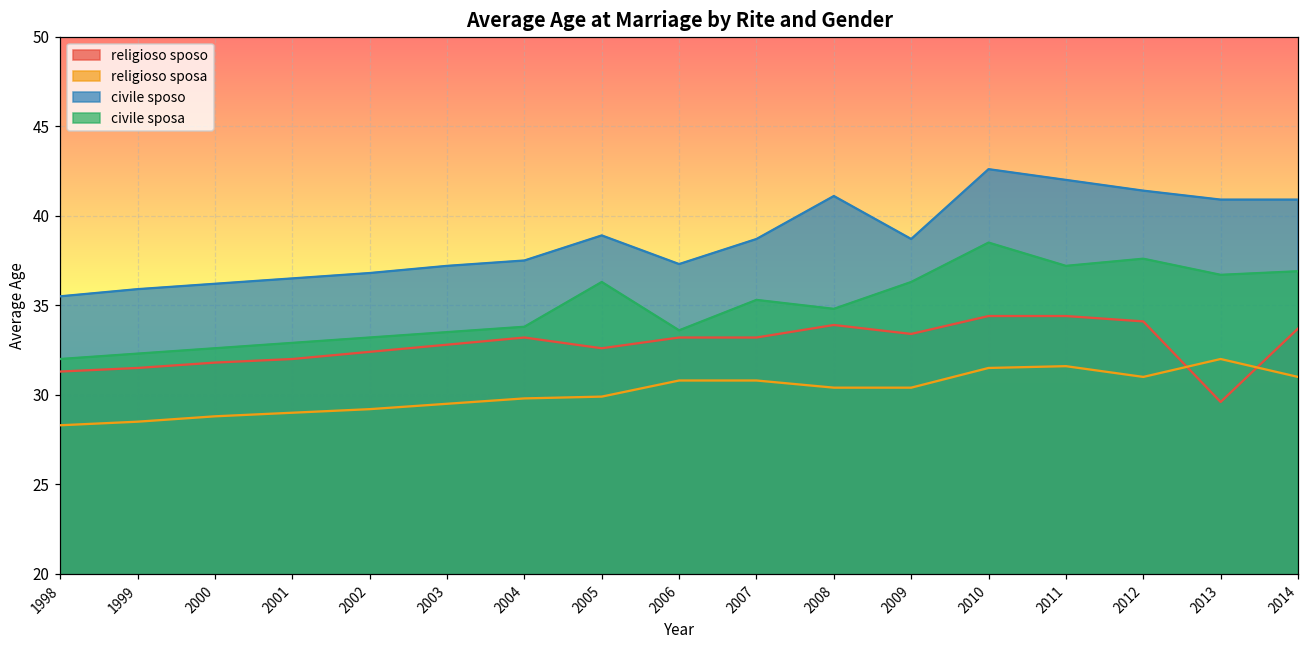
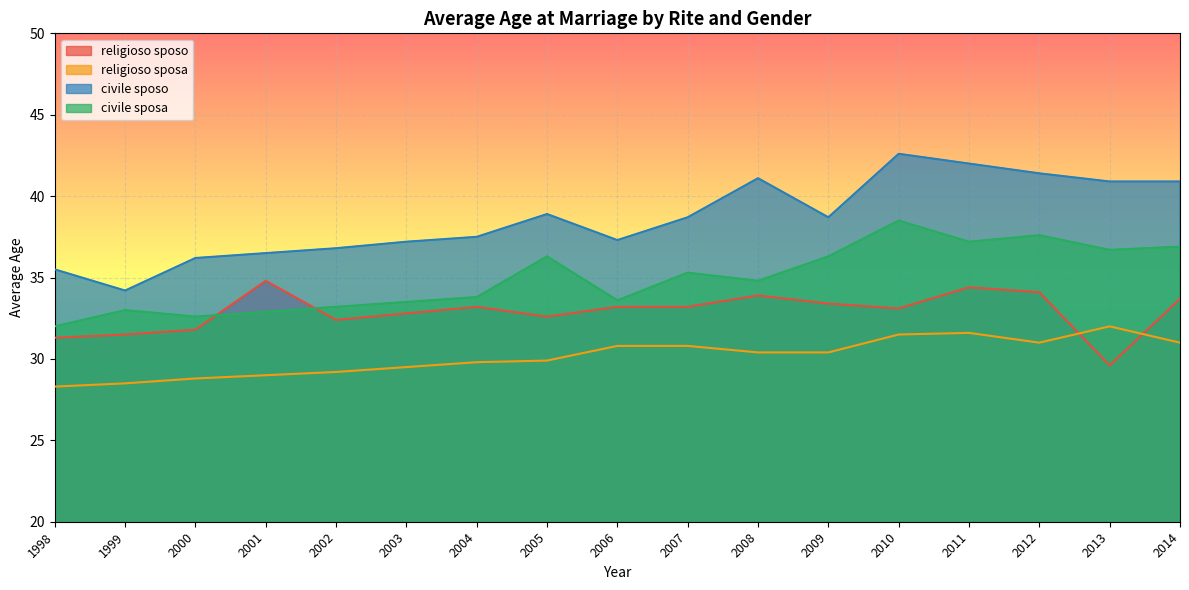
  {
    "religioso sposo": {
      "1998": 31.3,
      "1999": 31.5,
      "2000": 31.8,
-     "2001": 32.0,
+     "2001": 34.8,
      "2002": 32.4,
      "2003": 32.8,
      "2004": 33.2,
      "2005": 32.6,
      "2006": 33.2,
      "2007": 33.2,
      "2008": 33.9,
      "2009": 33.4,
-     "2010": 34.4,
+     "2010": 33.1,
      "2011": 34.4,
      "2012": 34.1,
      "2013": 29.6,
      "2014": 33.7
    },
    "religioso sposa": {
      "1998": 28.3,
      "1999": 28.5,
      "2000": 28.8,
      "2001": 29.0,
      "2002": 29.2,
      "2003": 29.5,
      "2004": 29.8,
      "2005": 29.9,
      "2006": 30.8,
      "2007": 30.8,
      "2008": 30.4,
      "2009": 30.4,
      "2010": 31.5,
      "2011": 31.6,
      "2012": 31.0,
      "2013": 32.0,
      "2014": 31.0
    },
    "civile sposo": {
      "1998": 35.5,
-     "1999": 35.9,
+     "1999": 34.2,
      "2000": 36.2,
      "2001": 36.5,
      "2002": 36.8,
      "2003": 37.2,
      "2004": 37.5,
      "2005": 38.9,
      "2006": 37.3,
      "2007": 38.7,
      "2008": 41.1,
      "2009": 38.7,
      "2010": 42.6,
      "2011": 42.0,
      "2012": 41.4,
      "2013": 40.9,
      "2014": 40.9
    },
    "civile sposa": {
      "1998": 32.0,
-     "1999": 32.3,
+     "1999": 33.0,
      "2000": 32.6,
      "2001": 32.9,
      "2002": 33.2,
      "2003": 33.5,
      "2004": 33.8,
      "2005": 36.3,
      "2006": 33.6,
      "2007": 35.3,
      "2008": 34.8,
      "2009": 36.3,
      "2010": 38.5,
      "2011": 37.2,
      "2012": 37.6,
      "2013": 36.7,
      "2014": 36.9
    }
  }
